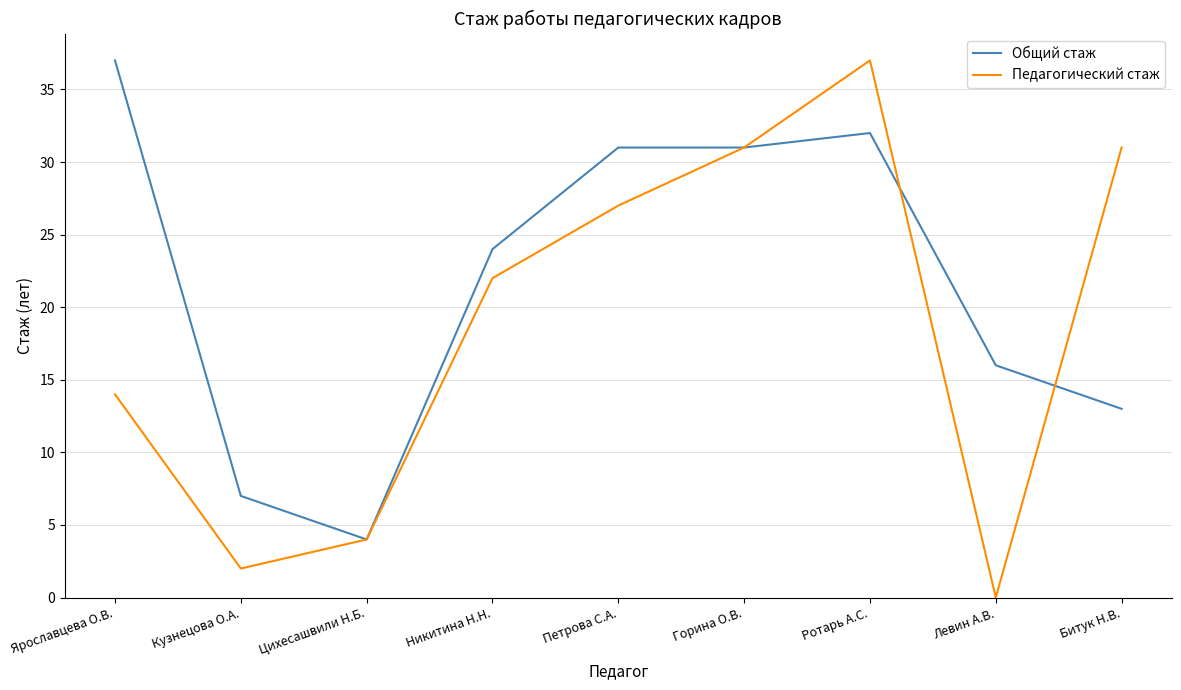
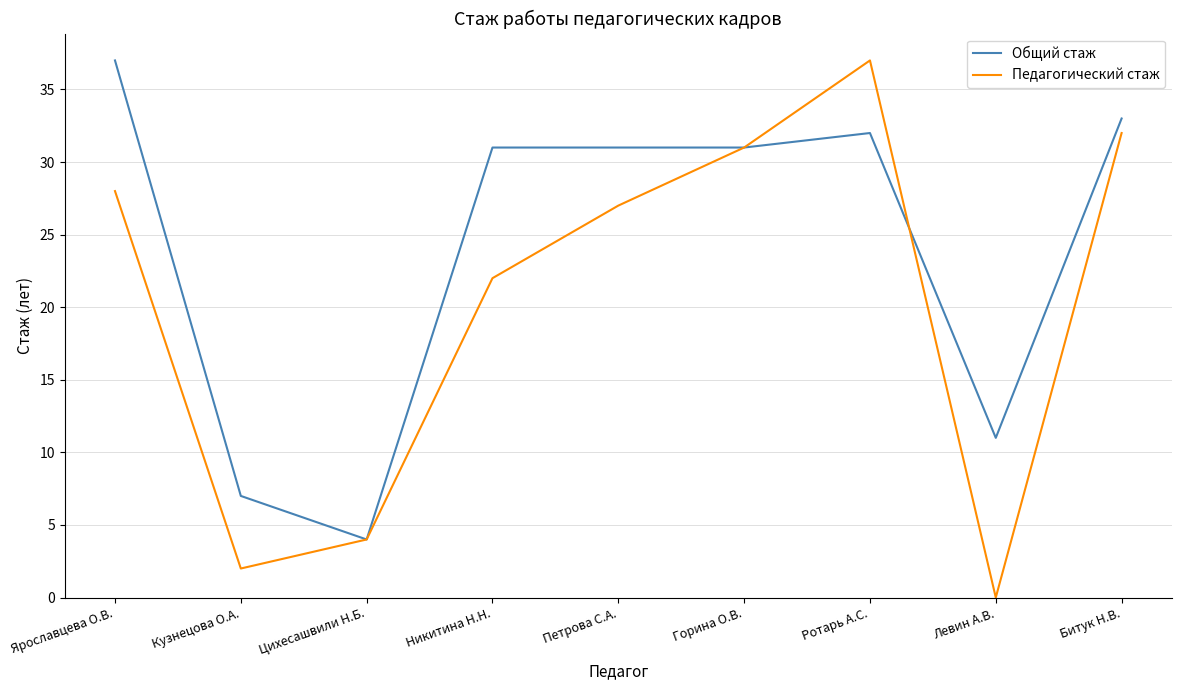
  {
    "Общий стаж": {
      "Ярославцева О.В.": 37,
      "Кузнецова О.А.": 7,
-     "Никитина Н.Н.": 24,
+     "Никитина Н.Н.": 31,
      "Петрова С.А.": 31,
      "Ротарь А.С.": 32,
-     "Левин А.В.": 16,
-     "Битук Н.В.": 13
+     "Левин А.В.": 11,
+     "Битук Н.В.": 33
    },
    "Педагогический стаж": {
-     "Ярославцева О.В.": 14,
+     "Ярославцева О.В.": 28,
      "Кузнецова О.А.": 2,
      "Никитина Н.Н.": 22,
      "Петрова С.А.": 27,
      "Ротарь А.С.": 37,
      "Левин А.В.": 0,
-     "Битук Н.В.": 31
+     "Битук Н.В.": 32
    }
  }
